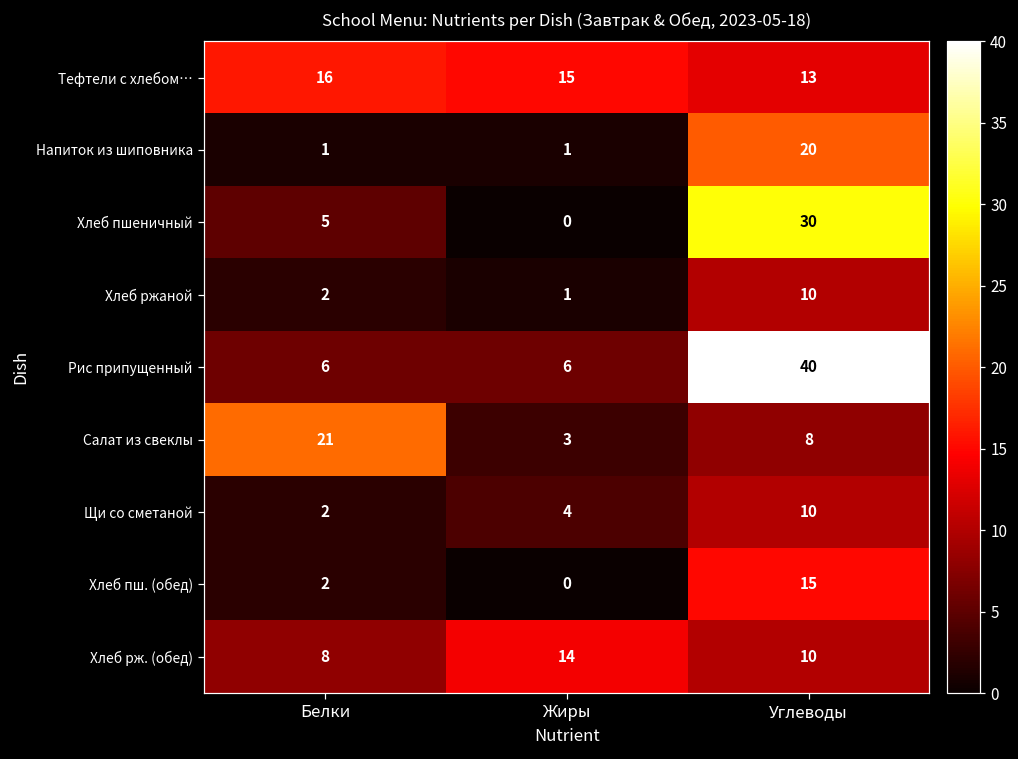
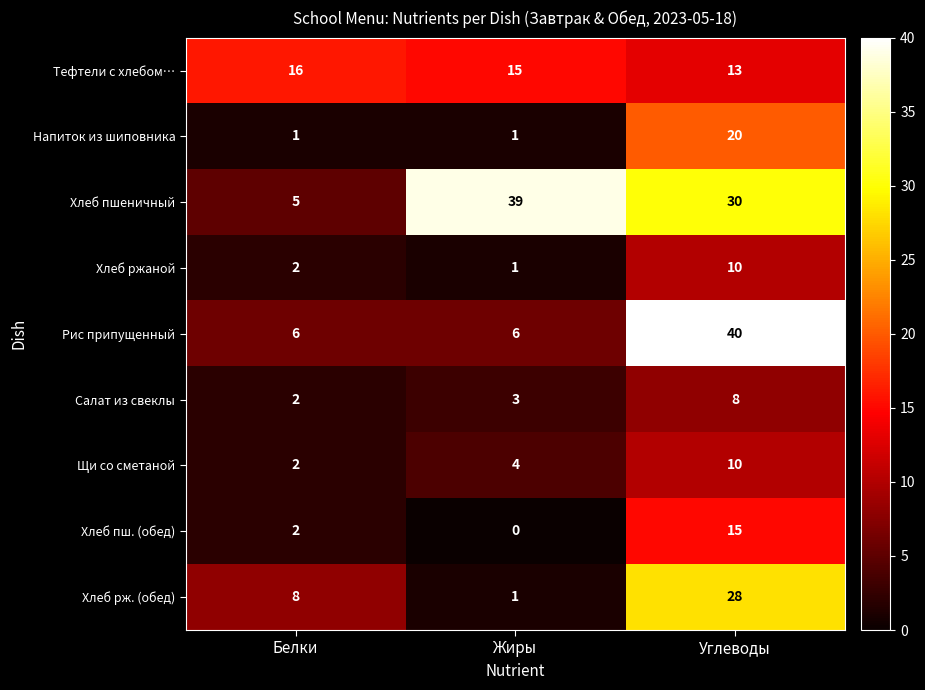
  {
    "Тефтели c хлебом…": {
      "Белки": 16,
      "Жиры": 15,
      "Углеводы": 13
    },
    "Напиток из шиповника": {
      "Белки": 1,
      "Жиры": 1,
      "Углеводы": 20
    },
    "Хлеб пшеничный": {
      "Белки": 5,
-     "Жиры": 0,
+     "Жиры": 39,
      "Углеводы": 30
    },
    "Хлеб ржаной": {
      "Белки": 2,
      "Жиры": 1,
      "Углеводы": 10
    },
    "Рис припущенный": {
      "Белки": 6,
      "Жиры": 6,
      "Углеводы": 40
    },
    "Салат из свеклы": {
-     "Белки": 21,
+     "Белки": 2,
      "Жиры": 3,
      "Углеводы": 8
    },
    "Щи со сметаной": {
      "Белки": 2,
      "Жиры": 4,
      "Углеводы": 10
    },
    "Хлеб пш. (обед)": {
      "Белки": 2,
      "Жиры": 0,
      "Углеводы": 15
    },
    "Хлеб рж. (обед)": {
      "Белки": 8,
-     "Жиры": 14,
-     "Углеводы": 10
+     "Жиры": 1,
+     "Углеводы": 28
    }
  }
